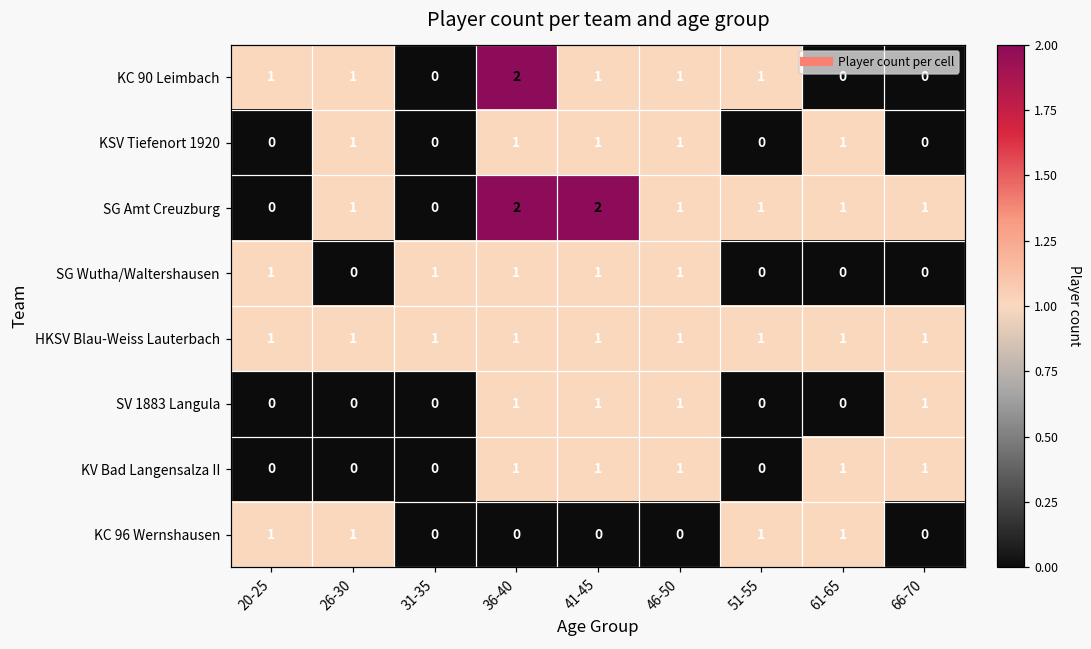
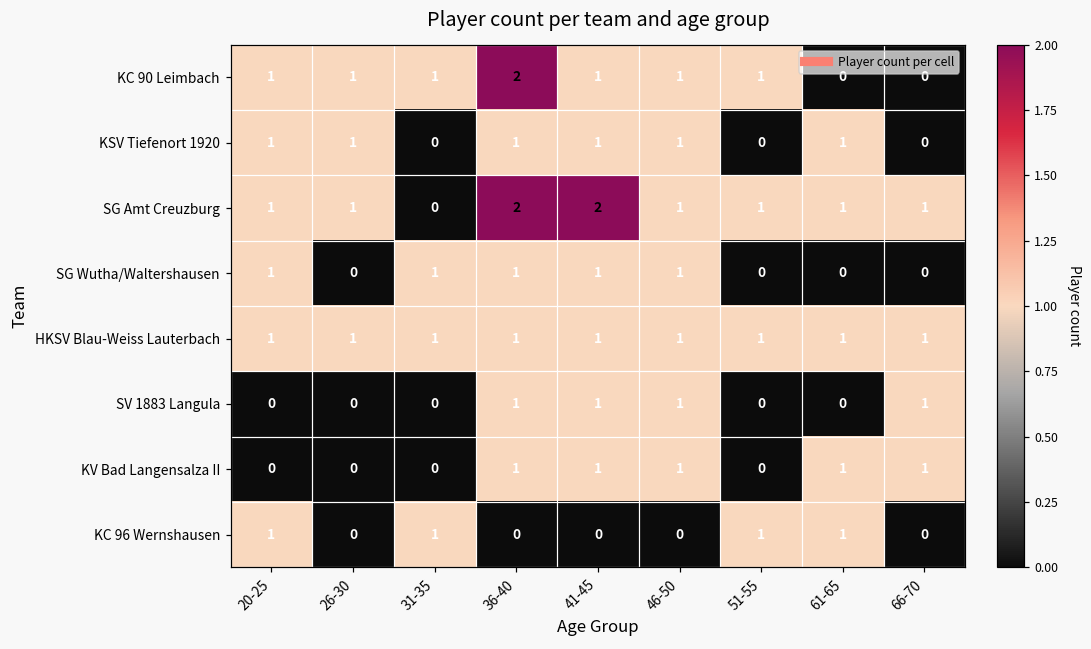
  {
    "KC 90 Leimbach": {
      "20-25": 1,
      "26-30": 1,
-     "31-35": 0,
+     "31-35": 1,
      "36-40": 2,
      "41-45": 1,
      "46-50": 1,
      "51-55": 1
    },
    "KSV Tiefenort 1920": {
-     "20-25": 0,
+     "20-25": 1,
      "26-30": 1,
      "31-35": 0,
      "36-40": 1,
      "41-45": 1,
      "46-50": 1,
      "51-55": 0,
      "61-65": 1,
      "66-70": 0
    },
    "SG Amt Creuzburg": {
-     "20-25": 0,
+     "20-25": 1,
      "26-30": 1,
      "31-35": 0,
      "36-40": 2,
      "41-45": 2,
      "46-50": 1,
      "51-55": 1,
      "61-65": 1,
      "66-70": 1
    },
    "SG Wutha/Waltershausen": {
      "20-25": 1,
      "26-30": 0,
      "31-35": 1,
      "36-40": 1,
      "41-45": 1,
      "46-50": 1,
      "51-55": 0,
      "61-65": 0,
      "66-70": 0
    },
    "HKSV Blau-Weiss Lauterbach": {
      "20-25": 1,
      "26-30": 1,
      "31-35": 1,
      "36-40": 1,
      "41-45": 1,
      "46-50": 1,
      "51-55": 1,
      "61-65": 1,
      "66-70": 1
    },
    "SV 1883 Langula": {
      "20-25": 0,
      "26-30": 0,
      "31-35": 0,
      "36-40": 1,
      "41-45": 1,
      "46-50": 1,
      "51-55": 0,
      "61-65": 0,
      "66-70": 1
    },
    "KV Bad Langensalza II": {
      "20-25": 0,
      "26-30": 0,
      "31-35": 0,
      "36-40": 1,
      "41-45": 1,
      "46-50": 1,
      "51-55": 0,
      "61-65": 1,
      "66-70": 1
    },
    "KC 96 Wernshausen": {
      "20-25": 1,
-     "26-30": 1,
-     "31-35": 0,
+     "26-30": 0,
+     "31-35": 1,
      "36-40": 0,
      "41-45": 0,
      "46-50": 0,
      "51-55": 1,
      "61-65": 1,
      "66-70": 0
    }
  }
